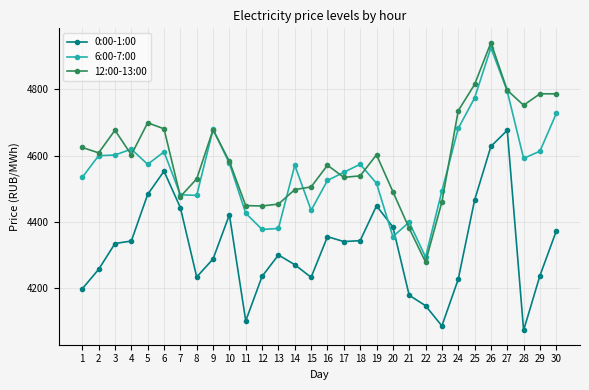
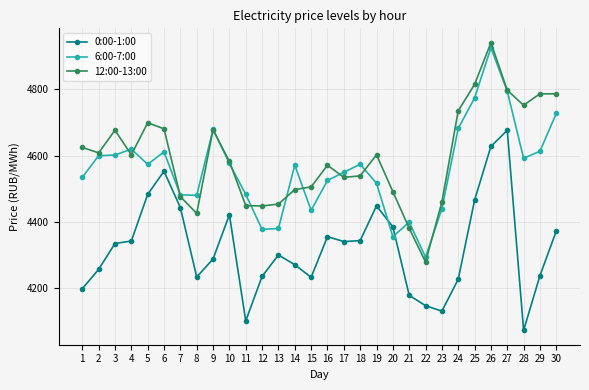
  {
    "0:00-1:00": {
      "1": 4200,
      "2": 4260,
      "3": 4330,
      "4": 4340,
      "5": 4480,
      "6": 4550,
      "7": 4440,
      "8": 4230,
      "9": 4290,
      "10": 4420,
      "11": 4100,
      "12": 4240,
      "13": 4300,
      "14": 4270,
      "15": 4230,
      "16": 4360,
      "17": 4340,
      "18": 4340,
      "19": 4450,
      "20": 4390,
      "21": 4180,
      "22": 4150,
-     "23": 4090,
+     "23": 4130,
      "24": 4230,
      "25": 4470,
      "26": 4630,
      "27": 4680,
      "28": 4070,
      "29": 4240,
      "30": 4370
    },
    "6:00-7:00": {
      "1": 4530,
      "2": 4600,
      "3": 4600,
      "4": 4620,
      "5": 4570,
      "6": 4610,
      "8": 4480,
-     "11": 4430,
+     "11": 4480,
      "12": 4380,
      "13": 4380,
      "14": 4570,
      "15": 4430,
      "16": 4520,
      "17": 4550,
      "18": 4570,
      "19": 4520,
      "20": 4360,
      "21": 4400,
      "22": 4290,
-     "23": 4490,
+     "23": 4440,
      "24": 4680,
      "25": 4770,
      "26": 4920,
      "28": 4590,
      "29": 4610,
      "30": 4730
    },
    "12:00-13:00": {
      "1": 4620,
      "2": 4610,
      "3": 4680,
      "4": 4600,
      "5": 4700,
      "6": 4680,
-     "8": 4530,
+     "8": 4430,
      "11": 4450,
      "12": 4450,
      "13": 4450,
      "14": 4500,
      "15": 4510,
      "16": 4570,
      "17": 4530,
      "18": 4540,
      "19": 4600,
      "20": 4490,
      "21": 4380,
      "22": 4280,
      "23": 4460,
      "24": 4730,
      "25": 4810,
      "26": 4940,
      "28": 4750,
      "29": 4790,
      "30": 4790
    }
  }
